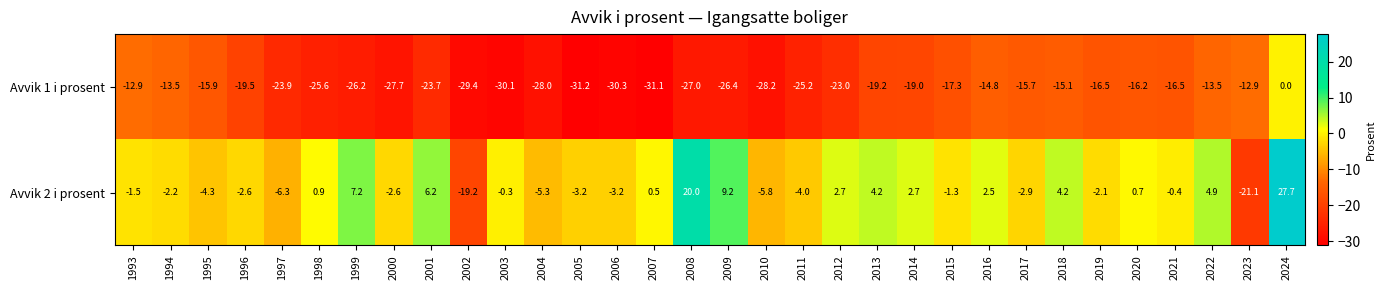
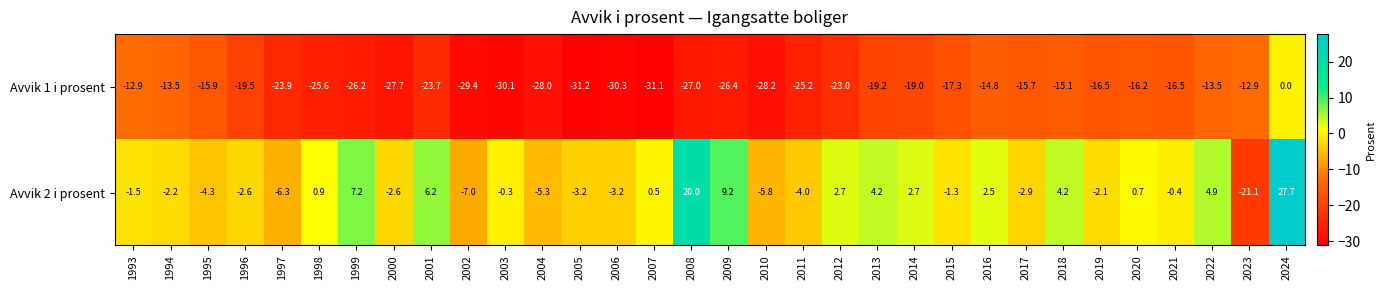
  {
    "Avvik 1 i prosent": {
      "1993": -12.9,
      "1994": -13.5,
      "1995": -15.9,
      "1996": -19.5,
      "1997": -23.9,
      "1998": -25.6,
      "1999": -26.2,
      "2000": -27.7,
      "2001": -23.7,
      "2002": -29.4,
      "2003": -30.1,
      "2004": -28.0,
      "2005": -31.2,
      "2006": -30.3,
      "2007": -31.1,
      "2008": -27.0,
      "2009": -26.4,
      "2010": -28.2,
      "2011": -25.2,
      "2012": -23.0,
      "2013": -19.2,
      "2014": -19.0,
      "2015": -17.3,
      "2016": -14.8,
      "2017": -15.7,
      "2018": -15.1,
      "2019": -16.5,
      "2020": -16.2,
      "2021": -16.5,
      "2022": -13.5,
      "2023": -12.9,
      "2024": 0.0
    },
    "Avvik 2 i prosent": {
      "1993": -1.5,
      "1994": -2.2,
      "1995": -4.3,
      "1996": -2.6,
      "1997": -6.3,
      "1998": 0.9,
      "1999": 7.2,
      "2000": -2.6,
      "2001": 6.2,
-     "2002": -19.2,
+     "2002": -7.0,
      "2003": -0.3,
      "2004": -5.3,
      "2005": -3.2,
      "2006": -3.2,
      "2007": 0.5,
      "2008": 20.0,
      "2009": 9.2,
      "2010": -5.8,
      "2011": -4.0,
      "2012": 2.7,
      "2013": 4.2,
      "2014": 2.7,
      "2015": -1.3,
      "2016": 2.5,
      "2017": -2.9,
      "2018": 4.2,
      "2019": -2.1,
      "2020": 0.7,
      "2021": -0.4,
      "2022": 4.9,
      "2023": -21.1,
      "2024": 27.7
    }
  }
